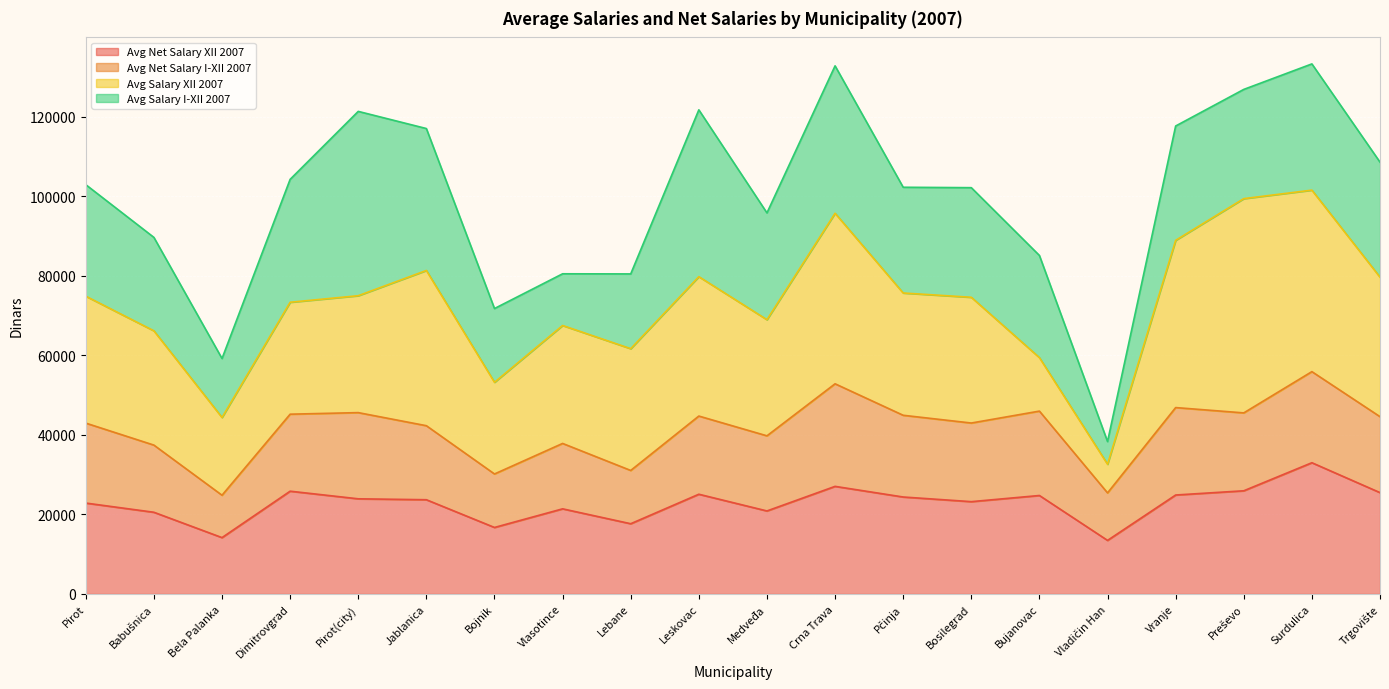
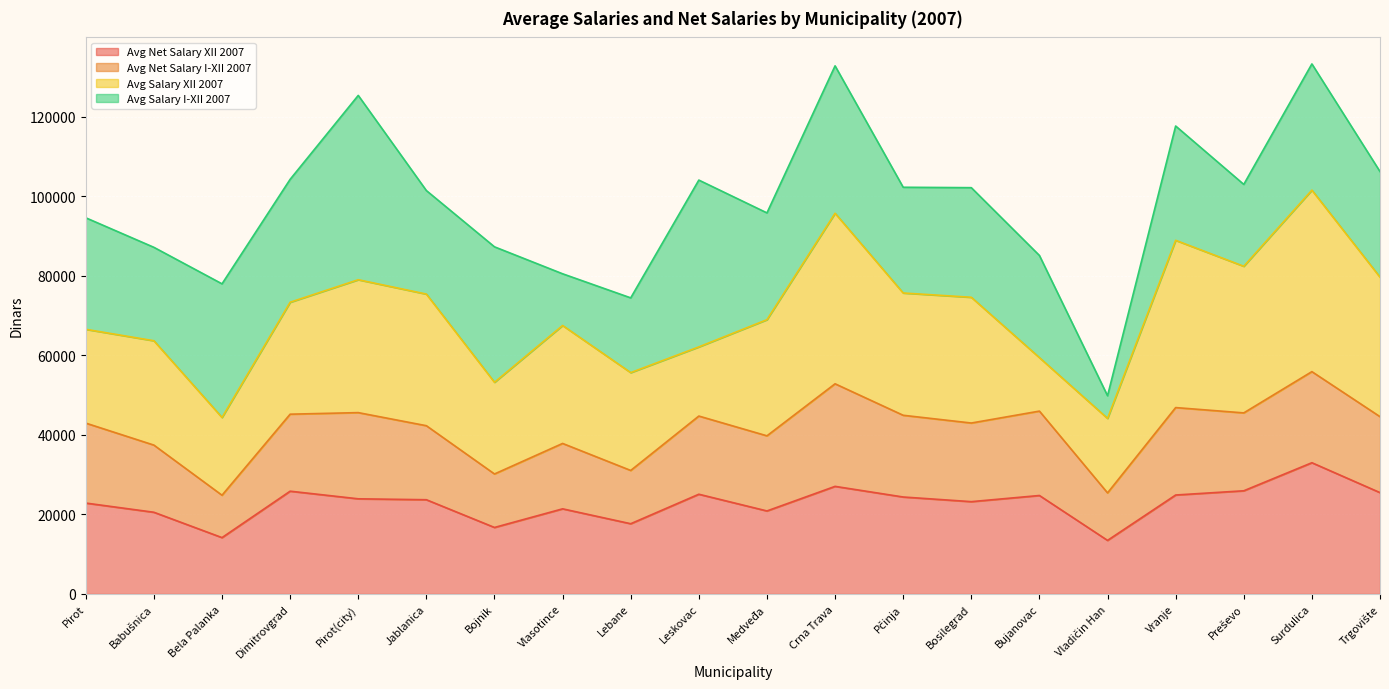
  {
    "Avg Salary XII 2007": {
-     "Pirot": 32000,
-     "Babušnica": 29000,
+     "Pirot": 24000,
+     "Babušnica": 26000,
      "Bela Palanka": 20000,
      "Dimitrovgrad": 28000,
-     "Pirot(city)": 29000,
-     "Jablanica": 39000,
+     "Pirot(city)": 33000,
+     "Jablanica": 33000,
      "Bojnik": 23000,
      "Vlasotince": 30000,
-     "Lebane": 31000,
-     "Leskovac": 35000,
+     "Lebane": 25000,
+     "Leskovac": 17000,
      "Medveđa": 29000,
      "Crna Trava": 43000,
      "Pčinja": 31000,
      "Bosilegrad": 32000,
      "Bujanovac": 13000,
-     "Vladičin Han": 7000,
+     "Vladičin Han": 19000,
      "Vranje": 42000,
-     "Preševo": 54000,
+     "Preševo": 37000,
      "Surdulica": 46000,
      "Trgovište": 35000
    },
    "Avg Salary I-XII 2007": {
      "Pirot": 28000,
      "Babušnica": 23000,
-     "Bela Palanka": 15000,
+     "Bela Palanka": 34000,
      "Dimitrovgrad": 31000,
      "Pirot(city)": 46000,
-     "Jablanica": 36000,
-     "Bojnik": 19000,
+     "Jablanica": 26000,
+     "Bojnik": 34000,
      "Vlasotince": 13000,
      "Lebane": 19000,
      "Leskovac": 42000,
      "Medveđa": 27000,
      "Crna Trava": 37000,
      "Pčinja": 27000,
      "Bosilegrad": 28000,
      "Bujanovac": 26000,
      "Vladičin Han": 6000,
      "Vranje": 29000,
-     "Preševo": 27000,
+     "Preševo": 21000,
      "Surdulica": 32000,
-     "Trgovište": 29000
+     "Trgovište": 27000
    }
  }
